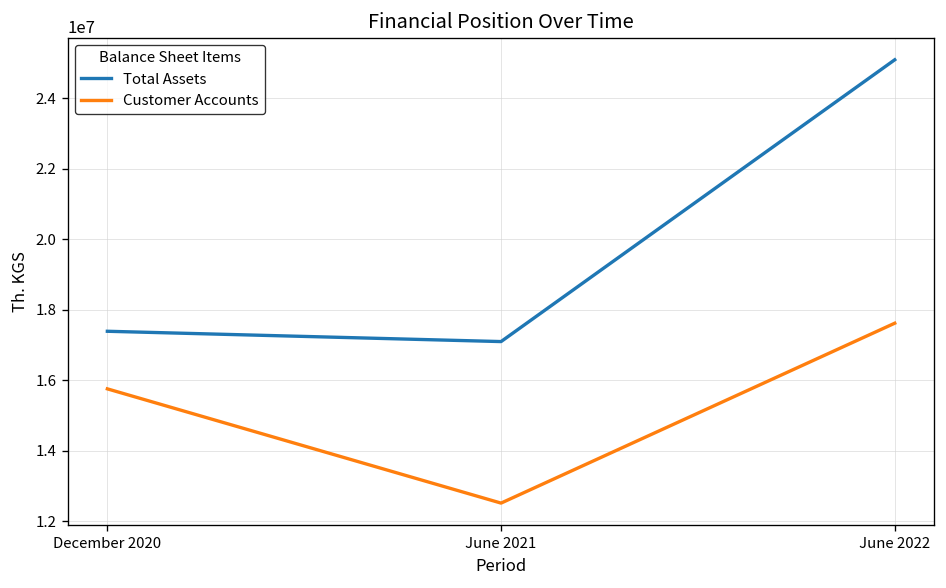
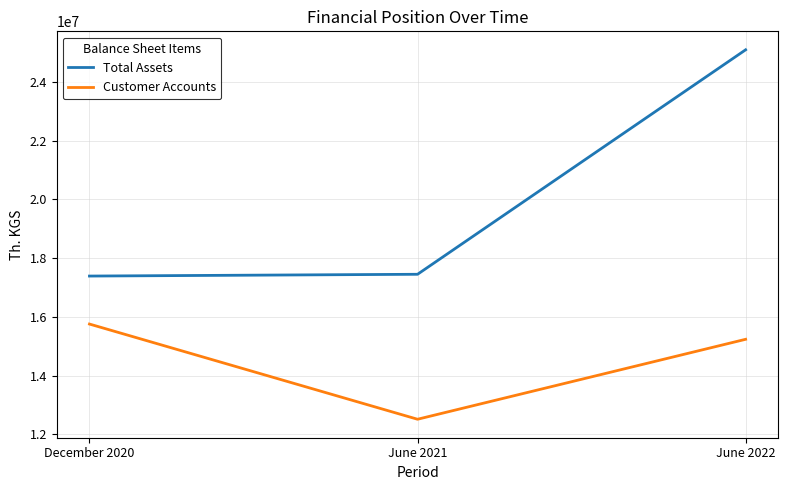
  {
    "Total Assets": {
      "December 2020": 17400000,
-     "June 2021": 17100000,
+     "June 2021": 17400000,
      "June 2022": 25100000
    },
    "Customer Accounts": {
      "December 2020": 15800000,
      "June 2021": 12500000,
-     "June 2022": 17600000
+     "June 2022": 15200000
    }
  }
